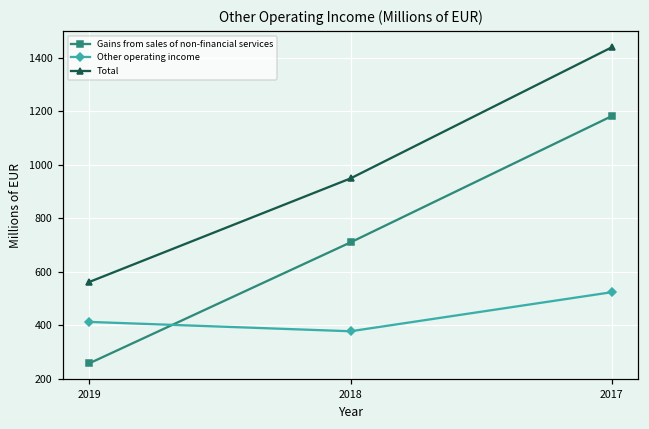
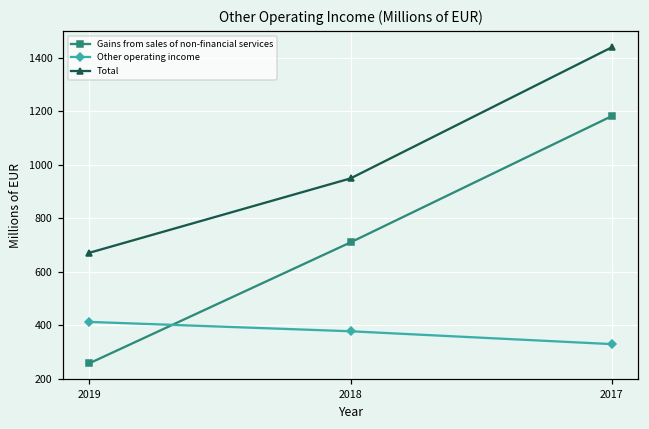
  {
    "Gains from sales of non-financial services": {
      "2019": 260,
      "2018": 710,
      "2017": 1180
    },
    "Other operating income": {
      "2019": 410,
      "2018": 380,
-     "2017": 520
+     "2017": 330
    },
    "Total": {
-     "2019": 560,
+     "2019": 670,
      "2018": 950,
      "2017": 1440
    }
  }
